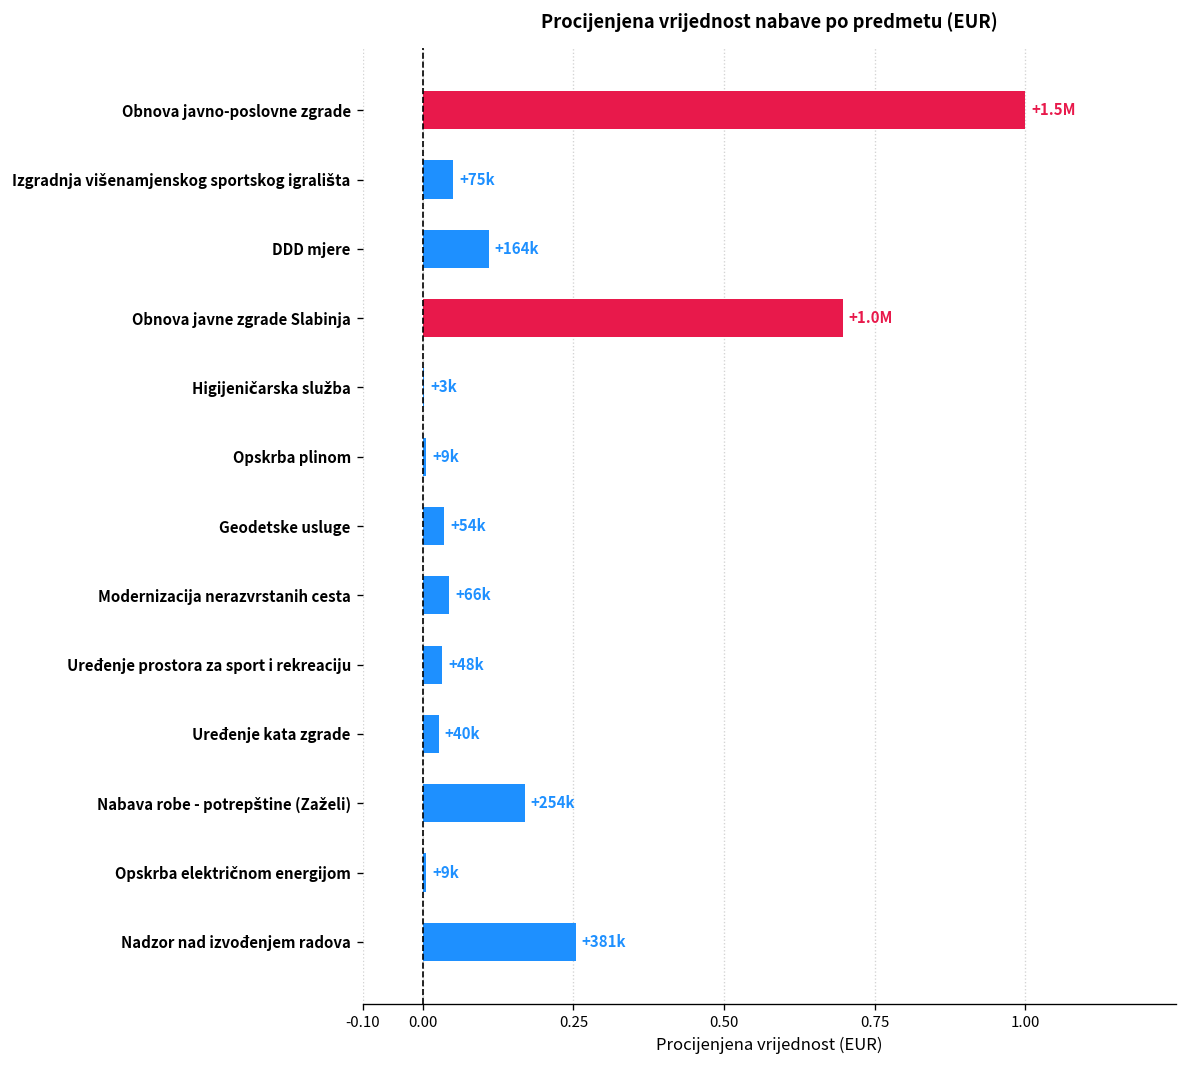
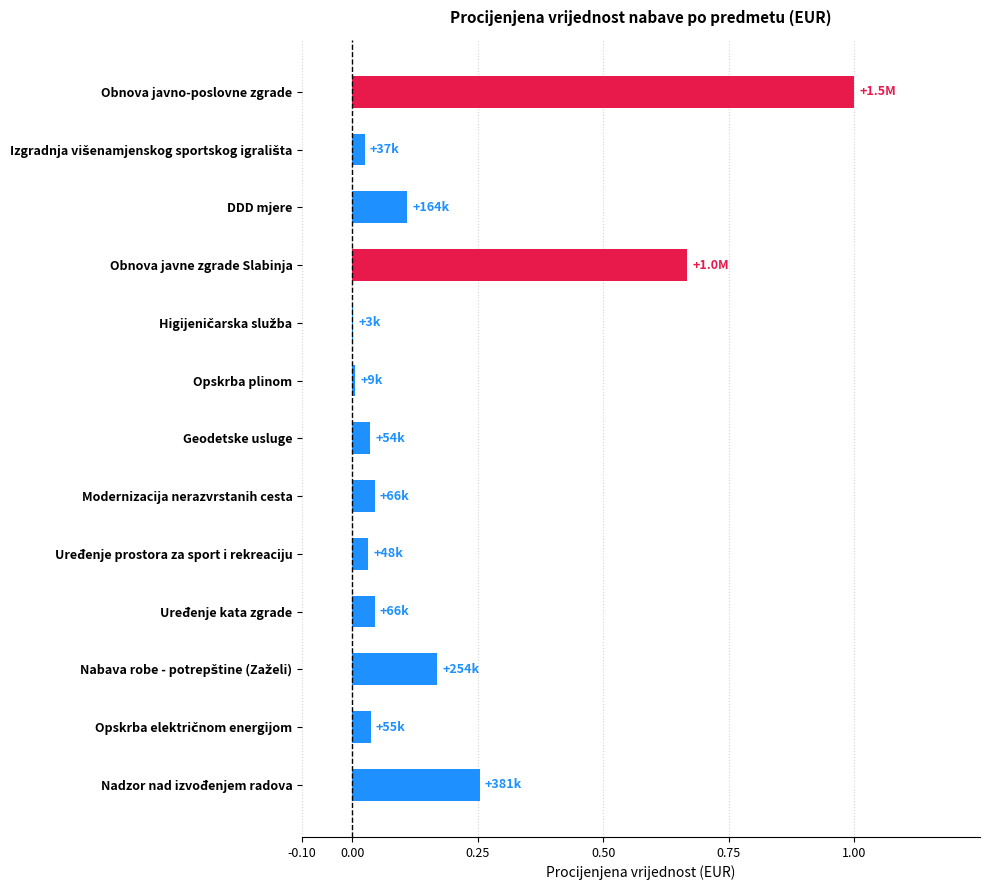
  {
-   "Izgradnja višenamjenskog sportskog igrališta": "+75k",
-   "Obnova javne zgrade Slabinja": "0.70",
-   "Uređenje kata zgrade": "+40k",
-   "Opskrba električnom energijom": "+9k"
+   "Izgradnja višenamjenskog sportskog igrališta": "+37k",
+   "Obnova javne zgrade Slabinja": "0.67",
+   "Uređenje kata zgrade": "+66k",
+   "Opskrba električnom energijom": "+55k"
  }
